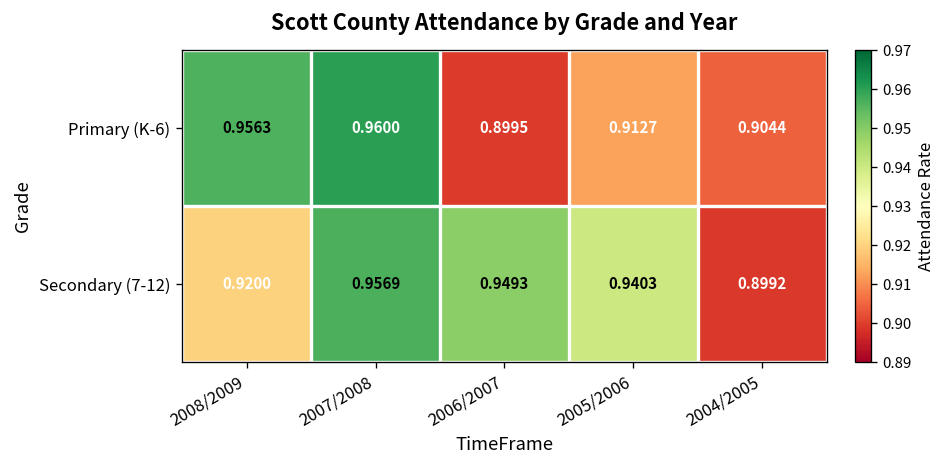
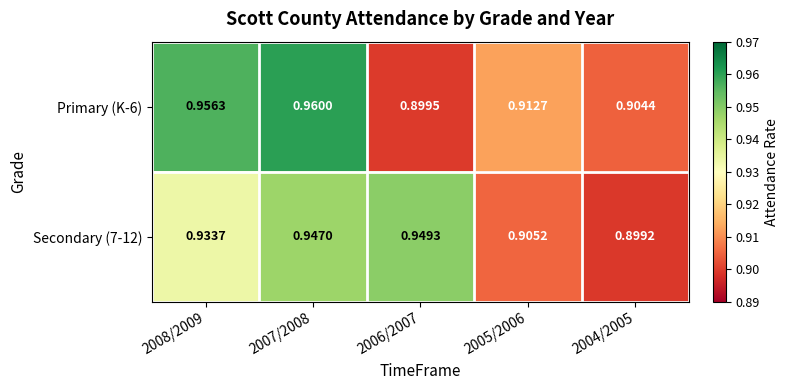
  {
    "Primary (K-6)": {
      "2008/2009": 0.9563,
      "2007/2008": 0.9600,
      "2006/2007": 0.8995,
      "2005/2006": 0.9127,
      "2004/2005": 0.9044
    },
    "Secondary (7-12)": {
-     "2008/2009": 0.9200,
-     "2007/2008": 0.9569,
+     "2008/2009": 0.9337,
+     "2007/2008": 0.9470,
      "2006/2007": 0.9493,
-     "2005/2006": 0.9403,
+     "2005/2006": 0.9052,
      "2004/2005": 0.8992
    }
  }
